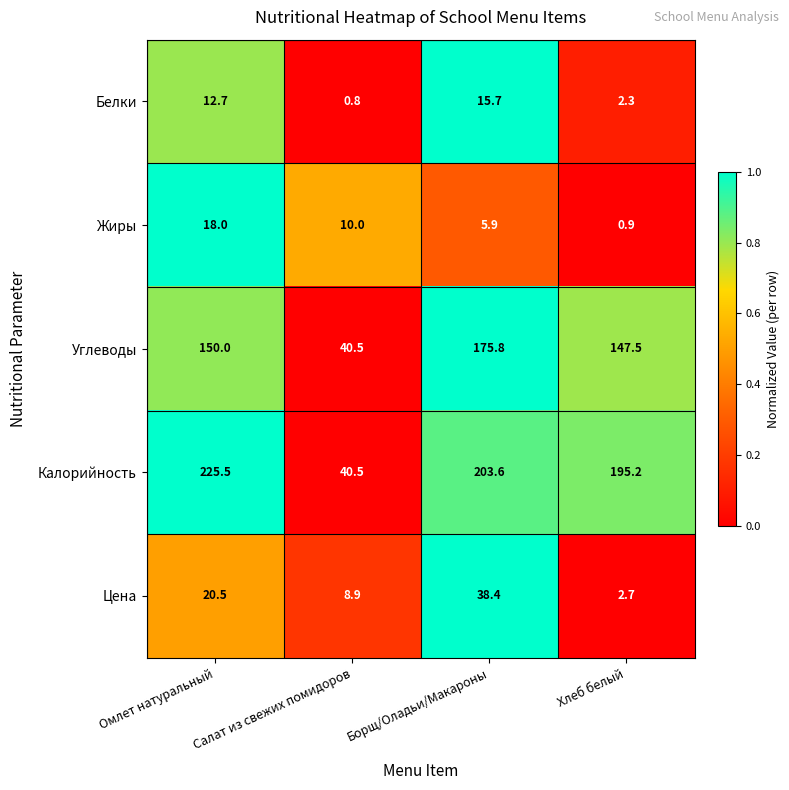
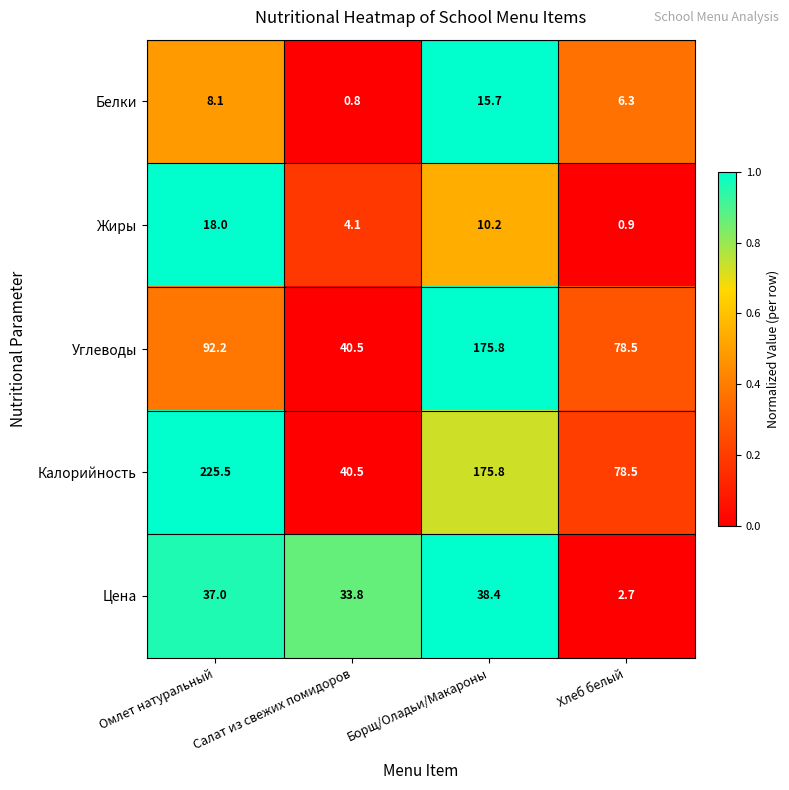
  {
    "Белки": {
-     "Омлет натуральный": 12.7,
+     "Омлет натуральный": 8.1,
      "Салат из свежих помидоров": 0.8,
      "Борщ/Оладьи/Макароны": 15.7,
-     "Хлеб белый": 2.3
+     "Хлеб белый": 6.3
    },
    "Жиры": {
      "Омлет натуральный": 18.0,
-     "Салат из свежих помидоров": 10.0,
-     "Борщ/Оладьи/Макароны": 5.9,
+     "Салат из свежих помидоров": 4.1,
+     "Борщ/Оладьи/Макароны": 10.2,
      "Хлеб белый": 0.9
    },
    "Углеводы": {
-     "Омлет натуральный": 150.0,
+     "Омлет натуральный": 92.2,
      "Салат из свежих помидоров": 40.5,
      "Борщ/Оладьи/Макароны": 175.8,
-     "Хлеб белый": 147.5
+     "Хлеб белый": 78.5
    },
    "Калорийность": {
      "Омлет натуральный": 225.5,
      "Салат из свежих помидоров": 40.5,
-     "Борщ/Оладьи/Макароны": 203.6,
-     "Хлеб белый": 195.2
+     "Борщ/Оладьи/Макароны": 175.8,
+     "Хлеб белый": 78.5
    },
    "Цена": {
-     "Омлет натуральный": 20.5,
-     "Салат из свежих помидоров": 8.9,
+     "Омлет натуральный": 37.0,
+     "Салат из свежих помидоров": 33.8,
      "Борщ/Оладьи/Макароны": 38.4,
      "Хлеб белый": 2.7
    }
  }
